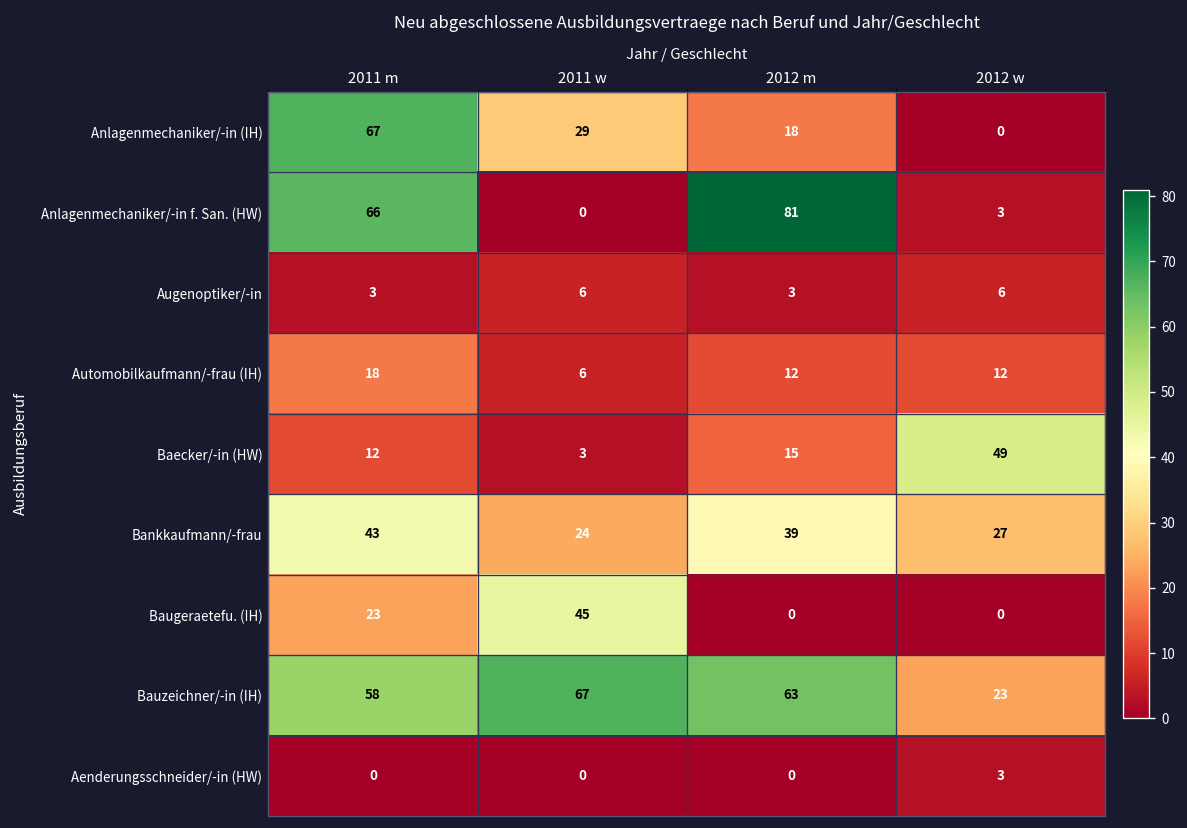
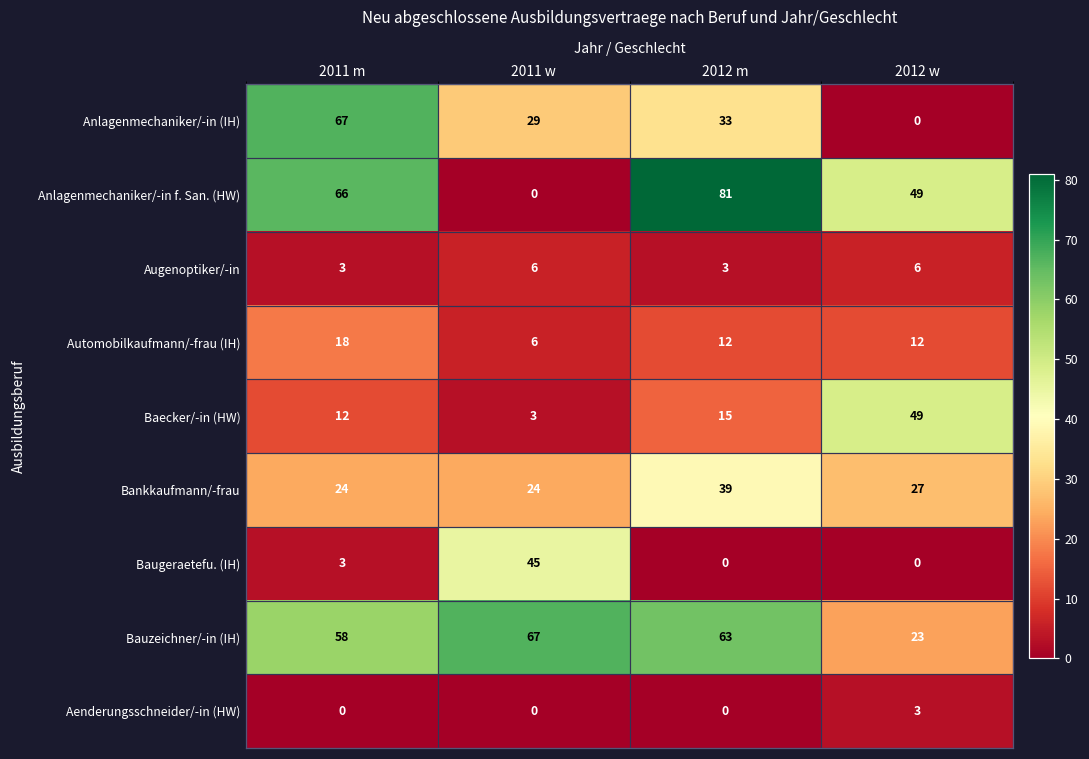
  {
    "Anlagenmechaniker/-in (IH)": {
      "2011 m": 67,
      "2011 w": 29,
-     "2012 m": 18,
+     "2012 m": 33,
      "2012 w": 0
    },
    "Anlagenmechaniker/-in f. San. (HW)": {
      "2011 m": 66,
      "2011 w": 0,
      "2012 m": 81,
-     "2012 w": 3
+     "2012 w": 49
    },
    "Augenoptiker/-in": {
      "2011 m": 3,
      "2011 w": 6,
      "2012 m": 3,
      "2012 w": 6
    },
    "Automobilkaufmann/-frau (IH)": {
      "2011 m": 18,
      "2011 w": 6,
      "2012 m": 12,
      "2012 w": 12
    },
    "Baecker/-in (HW)": {
      "2011 m": 12,
      "2011 w": 3,
      "2012 m": 15,
      "2012 w": 49
    },
    "Bankkaufmann/-frau": {
-     "2011 m": 43,
+     "2011 m": 24,
      "2011 w": 24,
      "2012 m": 39,
      "2012 w": 27
    },
    "Baugeraetefu. (IH)": {
-     "2011 m": 23,
+     "2011 m": 3,
      "2011 w": 45,
      "2012 m": 0,
      "2012 w": 0
    },
    "Bauzeichner/-in (IH)": {
      "2011 m": 58,
      "2011 w": 67,
      "2012 m": 63,
      "2012 w": 23
    },
    "Aenderungsschneider/-in (HW)": {
      "2011 m": 0,
      "2011 w": 0,
      "2012 m": 0,
      "2012 w": 3
    }
  }
